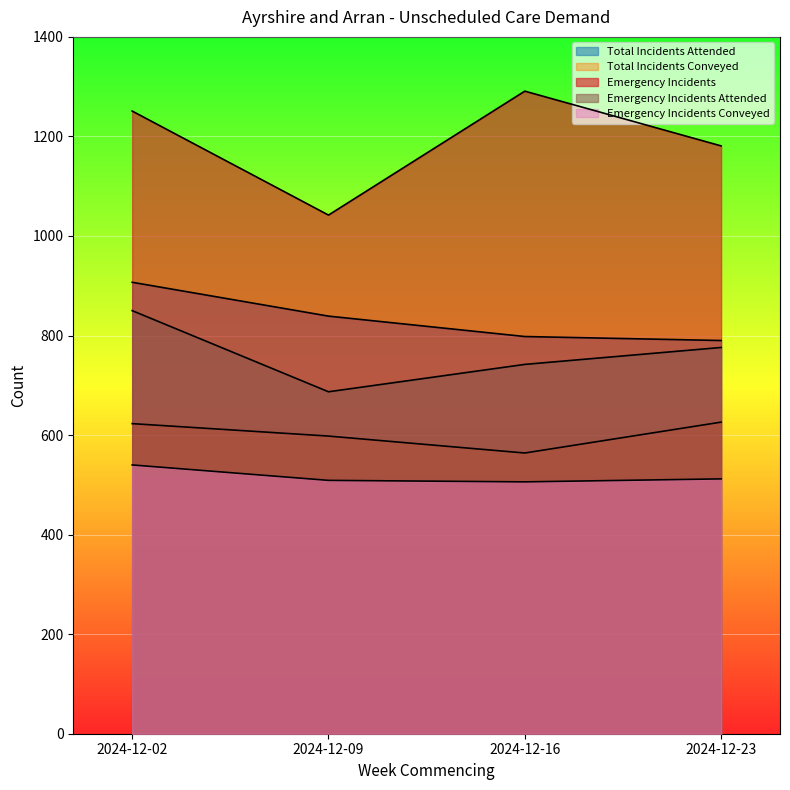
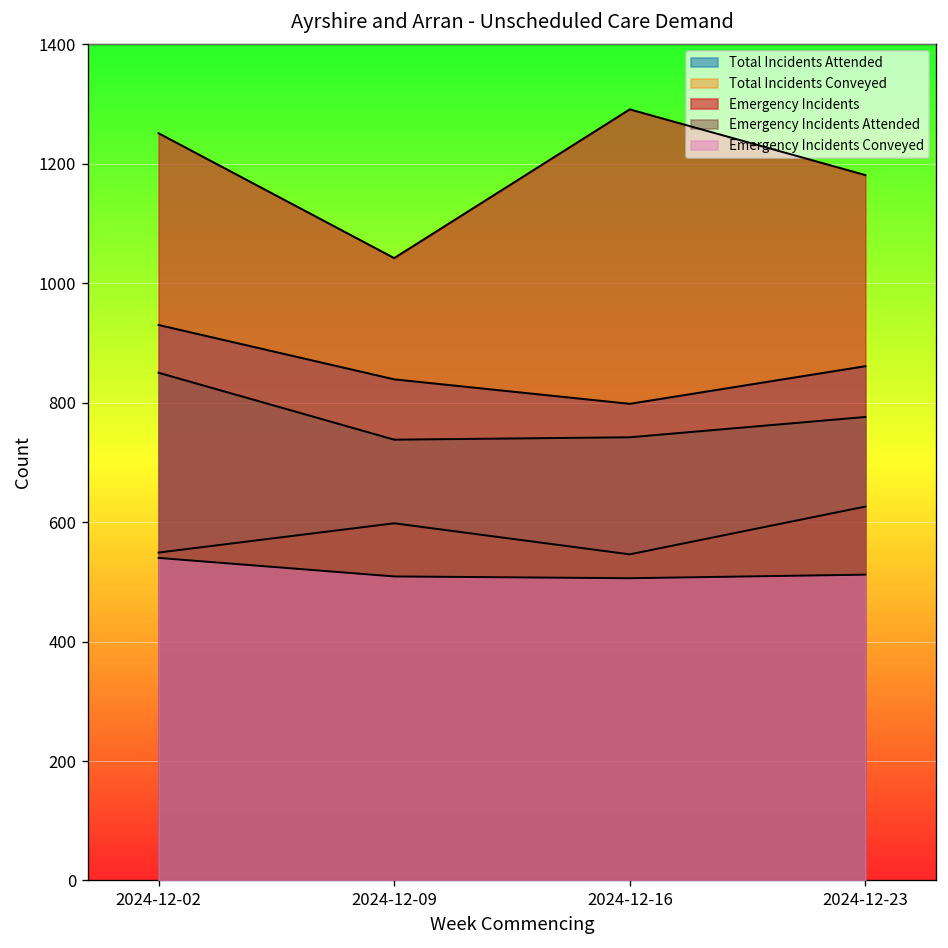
  {
    "Total Incidents Attended": {
-     "2024-12-02": 910,
+     "2024-12-02": 930,
      "2024-12-09": 840,
      "2024-12-16": 800,
-     "2024-12-23": 790
+     "2024-12-23": 860
    },
    "Total Incidents Conveyed": {
-     "2024-12-02": 620,
+     "2024-12-02": 550,
      "2024-12-09": 600,
-     "2024-12-16": 560,
+     "2024-12-16": 550,
      "2024-12-23": 630
    },
    "Emergency Incidents": {
      "2024-12-02": 1250,
      "2024-12-09": 1040,
      "2024-12-16": 1290,
      "2024-12-23": 1180
    },
    "Emergency Incidents Attended": {
      "2024-12-02": 850,
-     "2024-12-09": 690,
+     "2024-12-09": 740,
      "2024-12-16": 740,
      "2024-12-23": 780
    },
    "Emergency Incidents Conveyed": {
      "2024-12-02": 540,
      "2024-12-09": 510,
      "2024-12-16": 510,
      "2024-12-23": 510
    }
  }
